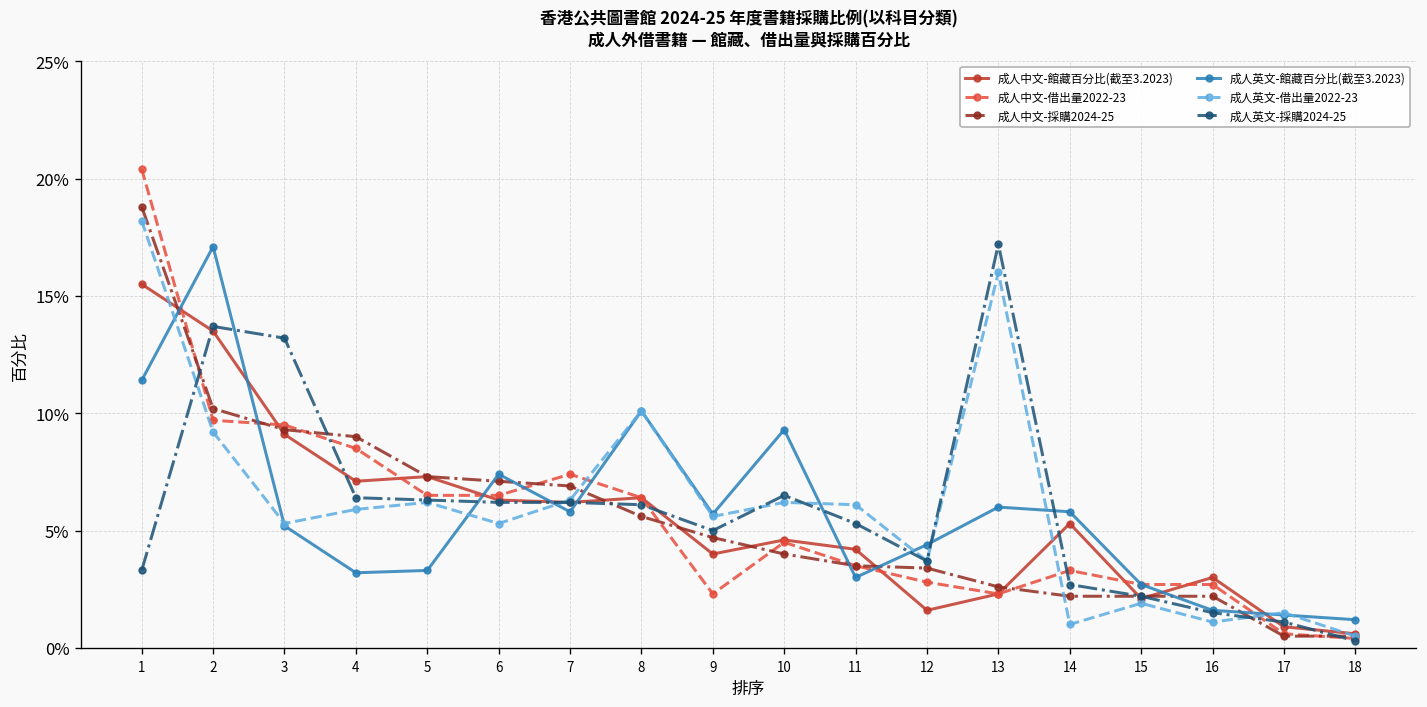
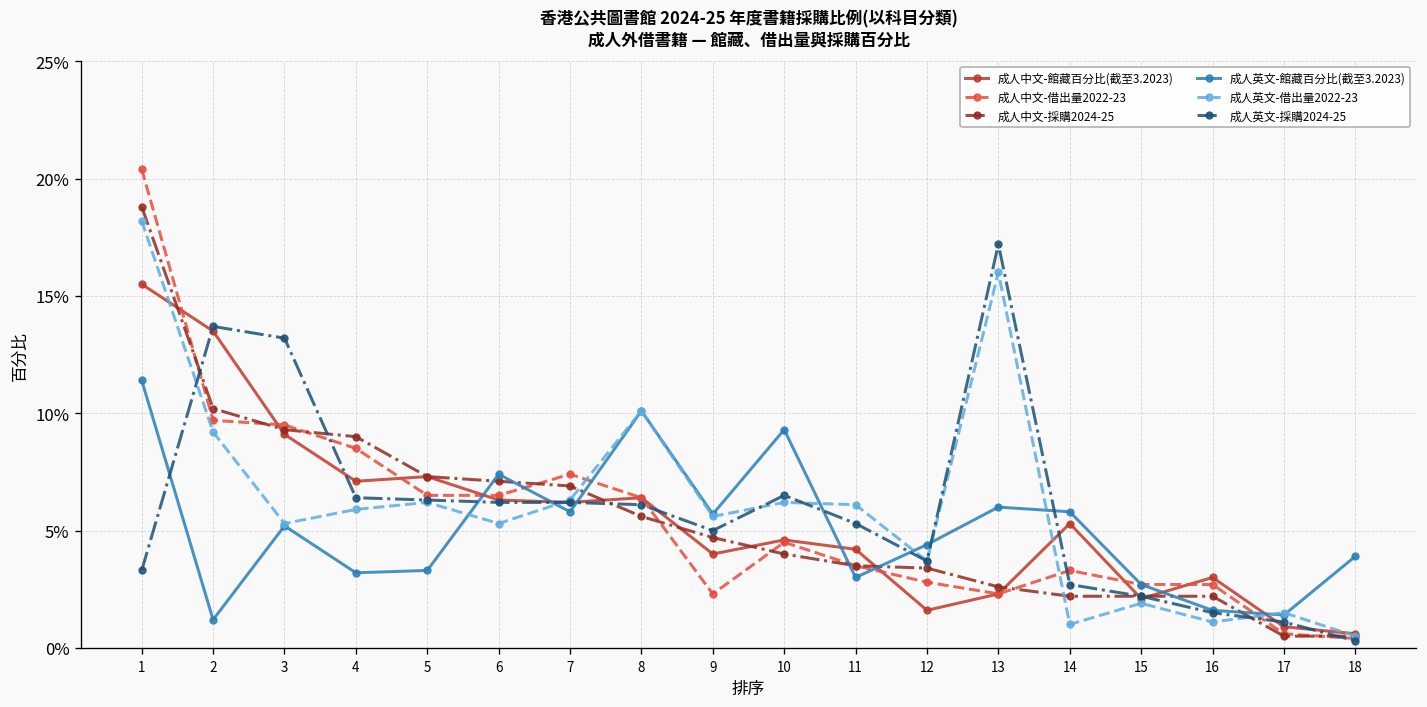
  {
    "成人英文-館藏百分比(截至3.2023)": {
      "1": "11.4%",
-     "2": "17.1%",
+     "2": "1.2%",
      "4": "3.2%",
      "5": "3.3%",
      "6": "7.4%",
      "7": "5.8%",
      "10": "9.3%",
      "11": "3.0%",
      "12": "4.4%",
      "13": "6.0%",
      "14": "5.8%",
-     "18": "1.2%"
+     "18": "3.9%"
    },
    "成人英文-借出量2022-23": {
      "1": "18.2%",
      "2": "9.2%",
      "4": "5.9%",
      "6": "5.3%",
      "10": "6.2%",
      "11": "6.1%",
      "13": "16.0%",
      "14": "1.0%",
      "15": "1.9%",
      "16": "1.1%"
    },
    "成人英文-採購2024-25": {
      "1": "3.3%",
      "2": "13.7%",
      "3": "13.2%",
      "4": "6.4%",
      "8": "6.1%",
      "9": "5.0%",
      "10": "6.5%",
      "11": "5.3%",
      "13": "17.2%",
      "14": "2.7%",
      "17": "1.1%"
    }
  }
